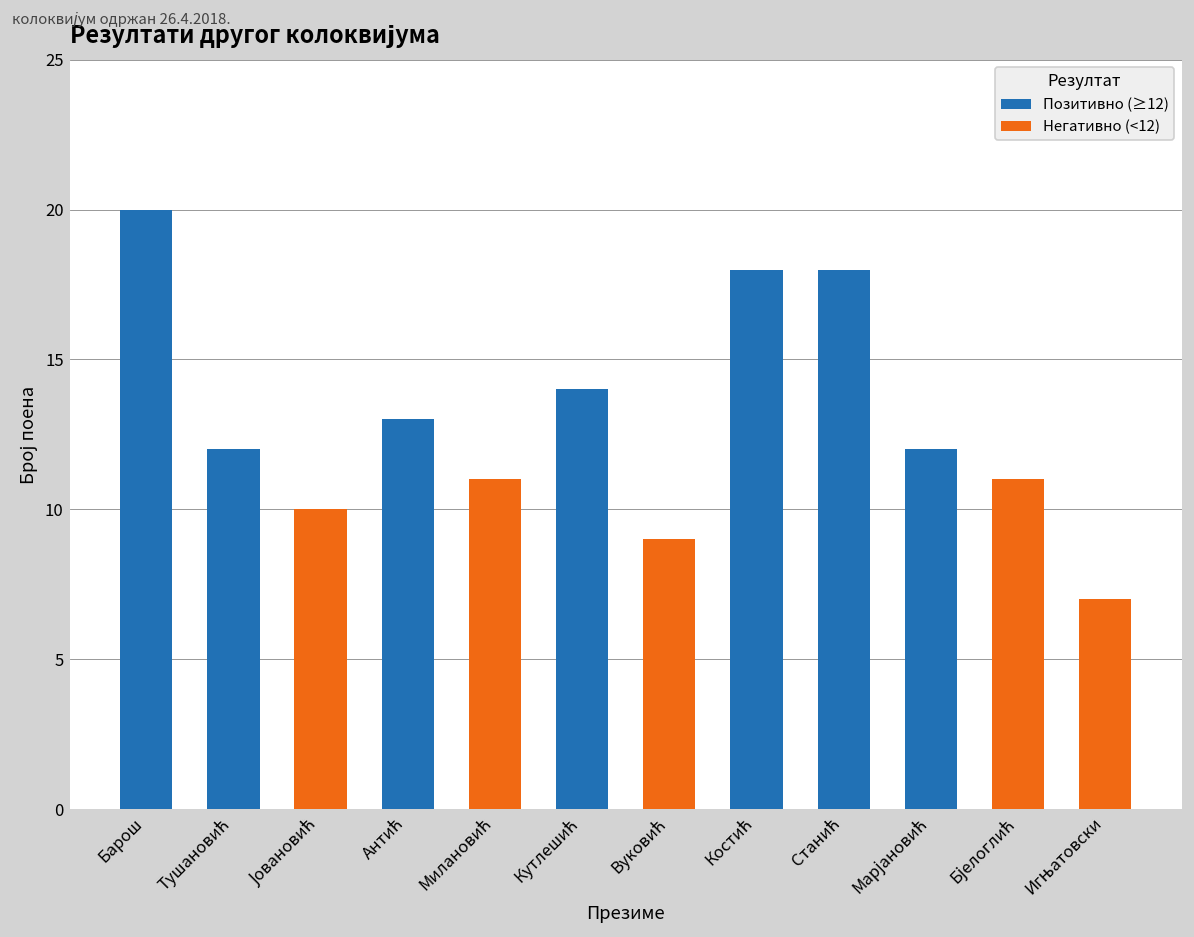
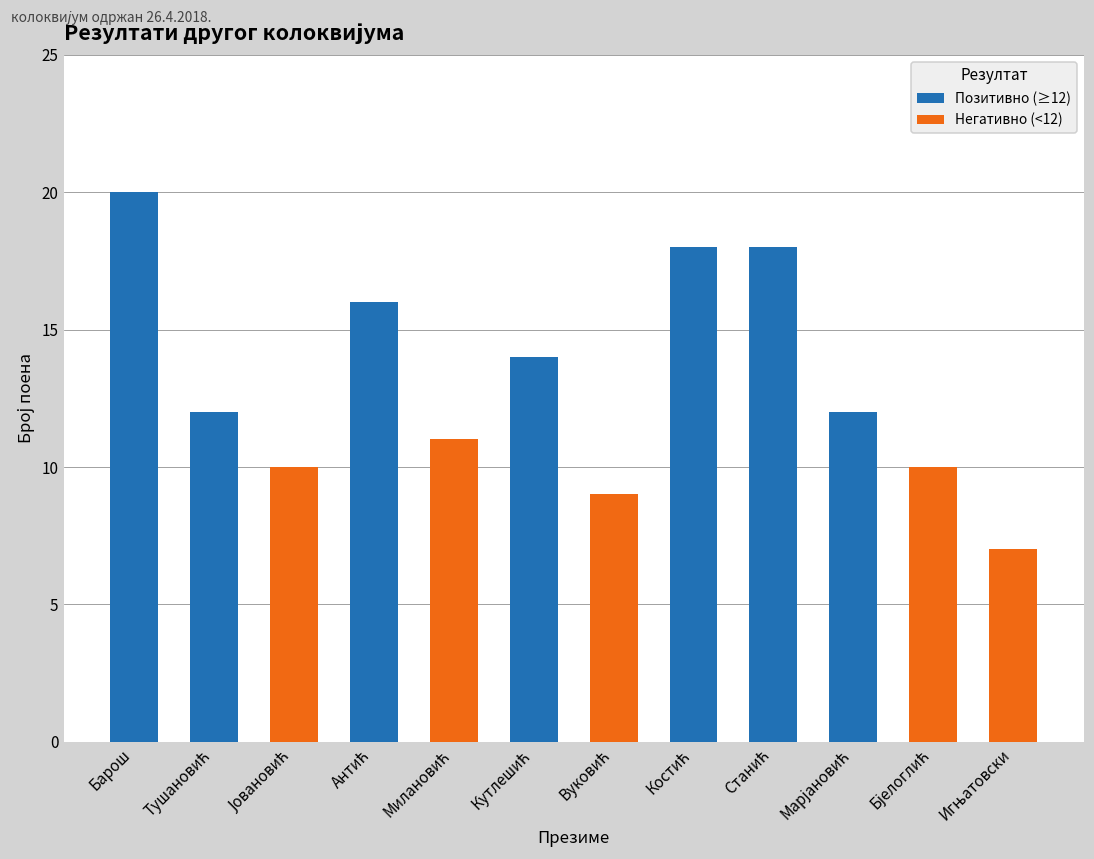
  {
    "Позитивно (≥12)": {
      "Барош": 20,
      "Тушановић": 12,
      "Јовановић": 0,
-     "Антић": 13,
+     "Антић": 16,
      "Милановић": 0,
      "Кутлешић": 14,
      "Вуковић": 0,
      "Костић": 18,
      "Станић": 18,
      "Марјановић": 12,
      "Бјелоглић": 0,
      "Игњатовски": 0
    },
    "Негативно (<12)": {
      "Барош": 0,
      "Тушановић": 0,
      "Јовановић": 10,
      "Антић": 0,
      "Милановић": 11,
      "Кутлешић": 0,
      "Вуковић": 9,
      "Костић": 0,
      "Станић": 0,
      "Марјановић": 0,
-     "Бјелоглић": 11,
+     "Бјелоглић": 10,
      "Игњатовски": 7
    }
  }
